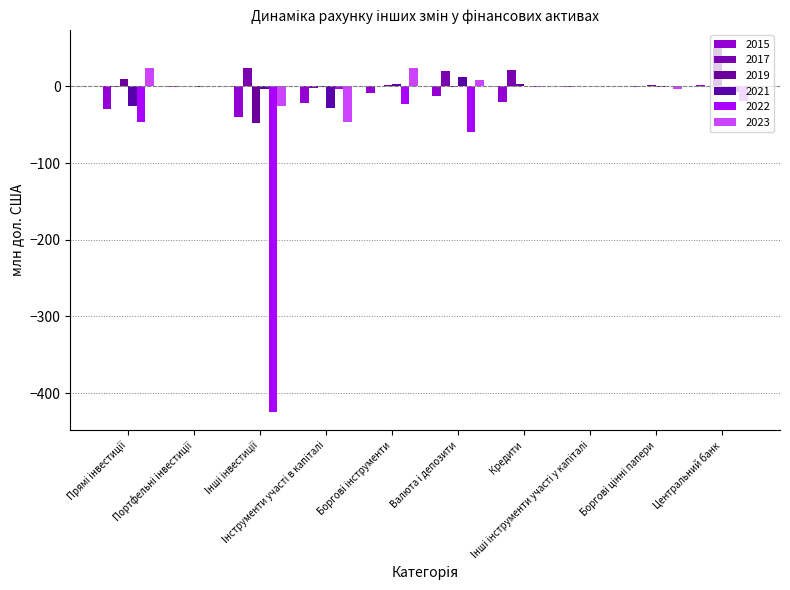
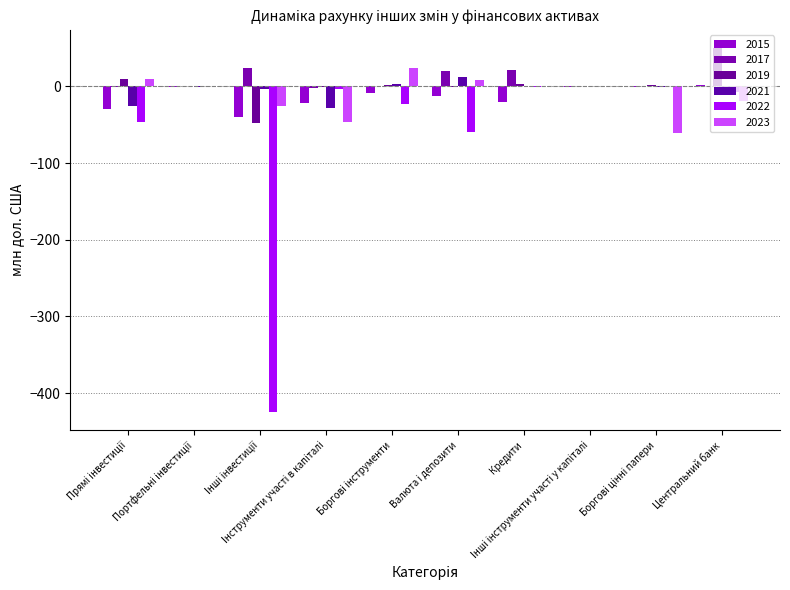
  {
    "2023": {
-     "Прямі інвестиції": 20,
+     "Прямі інвестиції": 10,
      "Інші інвестиції": -30,
      "Інструменти участі в капіталі": -50,
      "Боргові інструменти": 20,
      "Валюта і депозити": 10,
      "Кредити": 0,
      "Інші інструменти участі у капіталі": 0,
-     "Боргові цінні папери": 0
+     "Боргові цінні папери": -60
    }
  }
